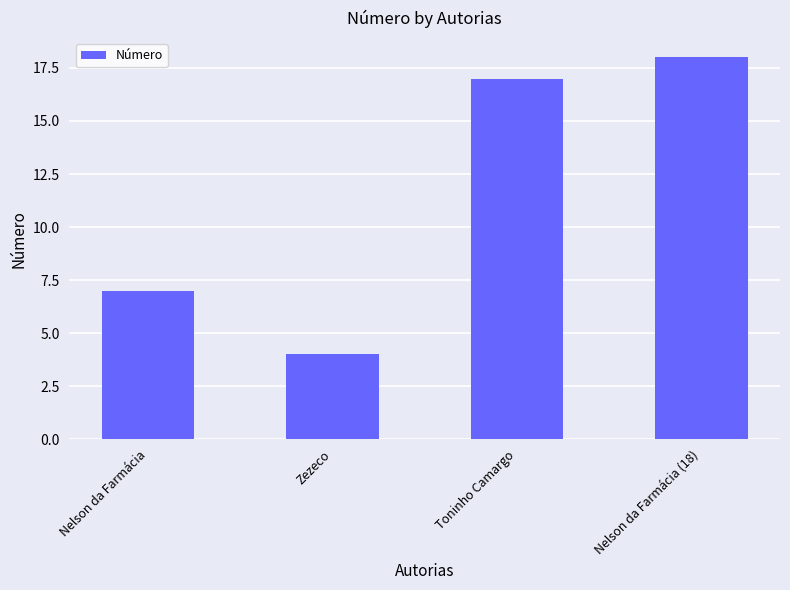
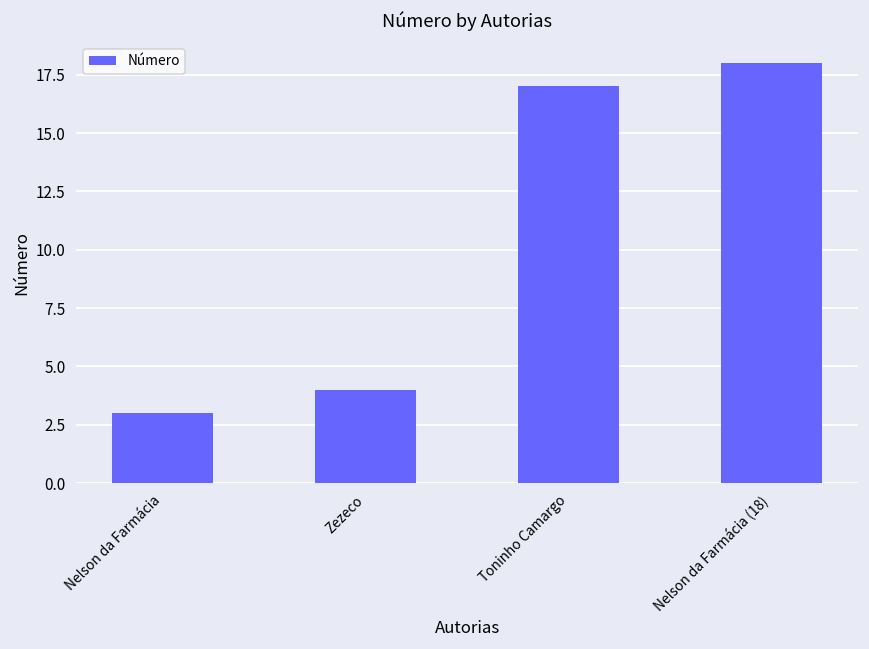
  {
-   "Nelson da Farmácia": 7,
+   "Nelson da Farmácia": 3,
    "Zezeco": 4,
    "Toninho Camargo": 17,
    "Nelson da Farmácia (18)": 18
  }
